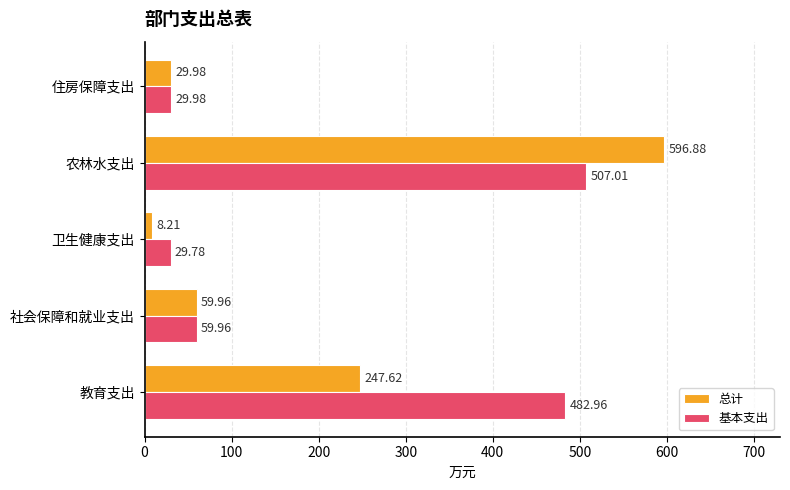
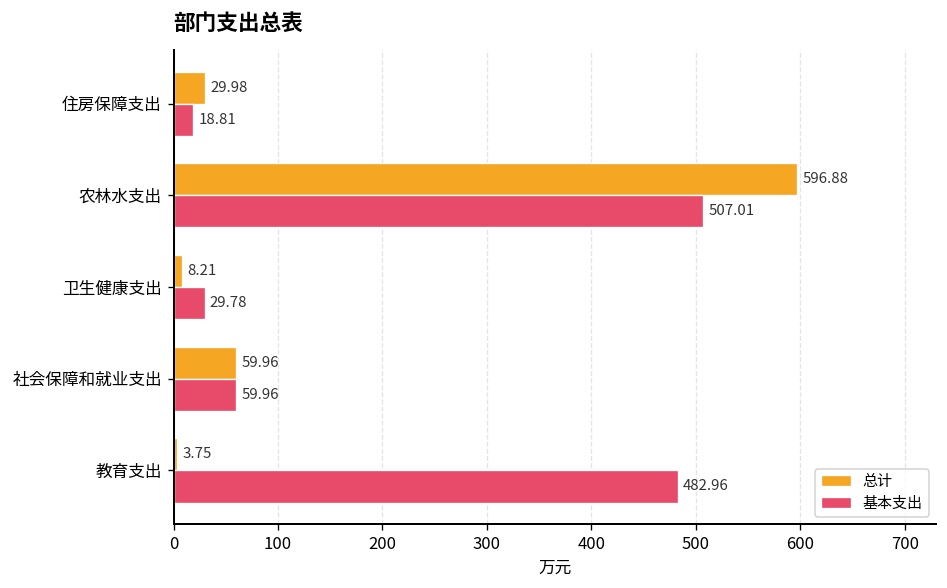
  {
    "总计": {
      "住房保障支出": 29.98,
      "农林水支出": 596.88,
      "卫生健康支出": 8.21,
      "社会保障和就业支出": 59.96,
-     "教育支出": 247.62
+     "教育支出": 3.75
    },
    "基本支出": {
-     "住房保障支出": 29.98,
+     "住房保障支出": 18.81,
      "农林水支出": 507.01,
      "卫生健康支出": 29.78,
      "社会保障和就业支出": 59.96,
      "教育支出": 482.96
    }
  }
